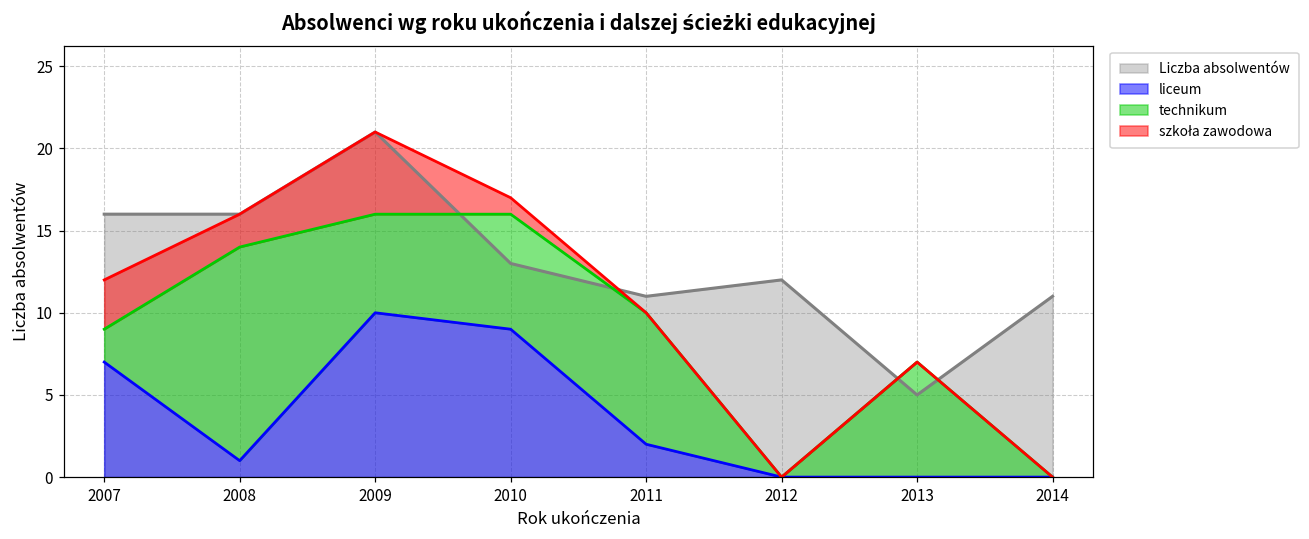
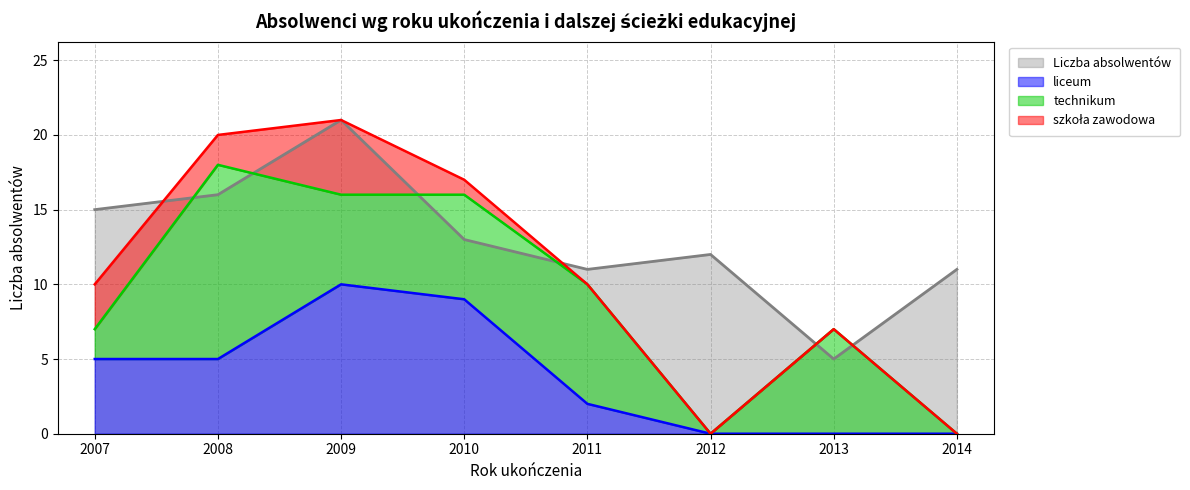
  {
    "Liczba absolwentów": {
-     "2007": 16,
+     "2007": 15,
      "2010": 13,
      "2011": 11,
      "2012": 12,
      "2013": 5,
      "2014": 11
    },
    "liceum": {
-     "2007": 7,
-     "2008": 1,
+     "2007": 5,
+     "2008": 5,
      "2009": 10,
      "2010": 9,
      "2011": 2,
      "2013": 0
    },
    "technikum": {
      "2007": 2,
      "2008": 13,
      "2009": 6,
      "2010": 7
    },
    "szkoła zawodowa": {
      "2007": 3,
      "2010": 1
    }
  }
